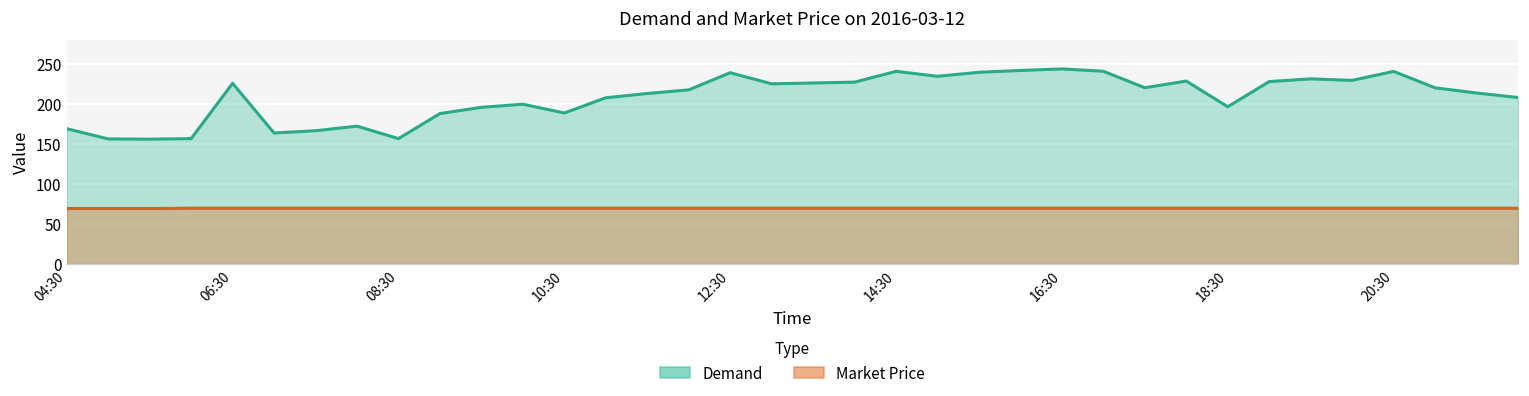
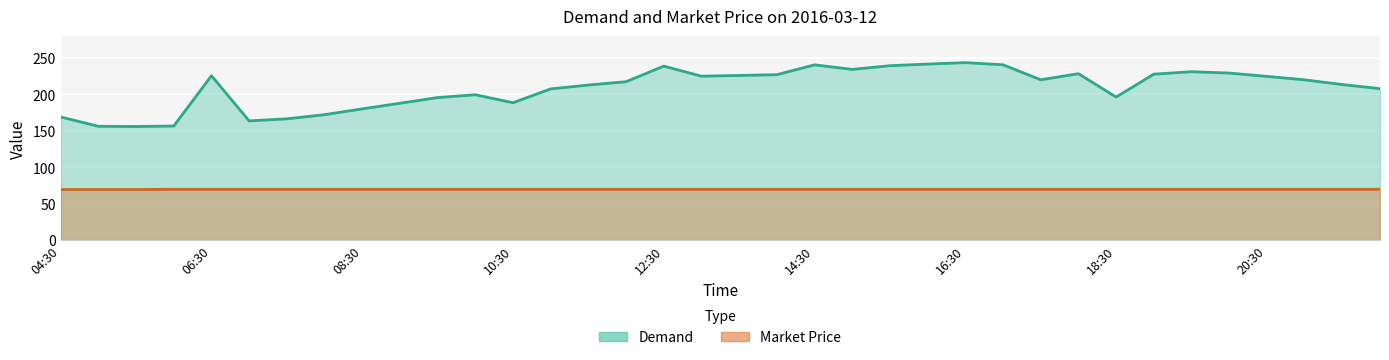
  {
    "Demand": {
      "04:30": 170,
      "06:30": 230,
-     "08:30": 160,
+     "08:30": 180,
      "10:30": 190,
      "12:30": 240,
      "14:30": 240,
      "16:30": 240,
      "18:30": 200,
-     "20:30": 240
+     "20:30": 220
    },
    "Market Price": {
      "04:30": 70,
      "06:30": 70,
      "08:30": 70,
      "10:30": 70,
      "12:30": 70,
      "14:30": 70,
      "16:30": 70,
      "18:30": 70,
      "20:30": 70
    }
  }
